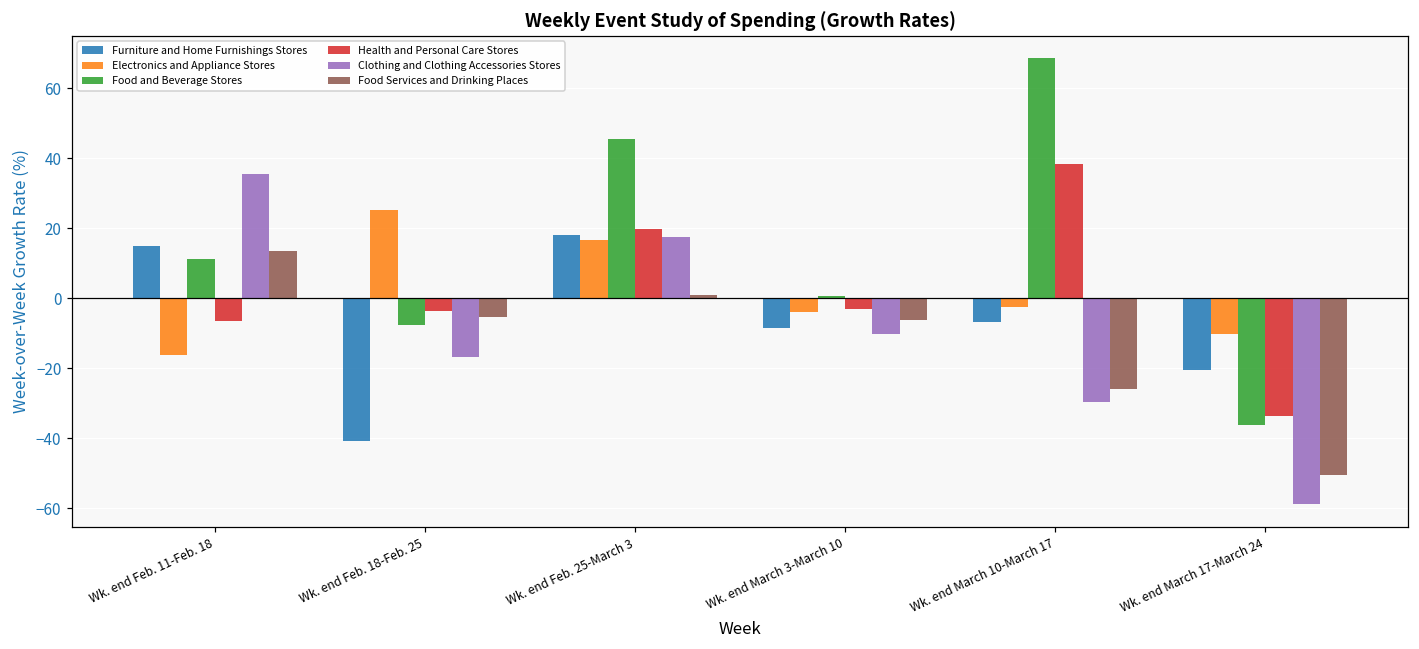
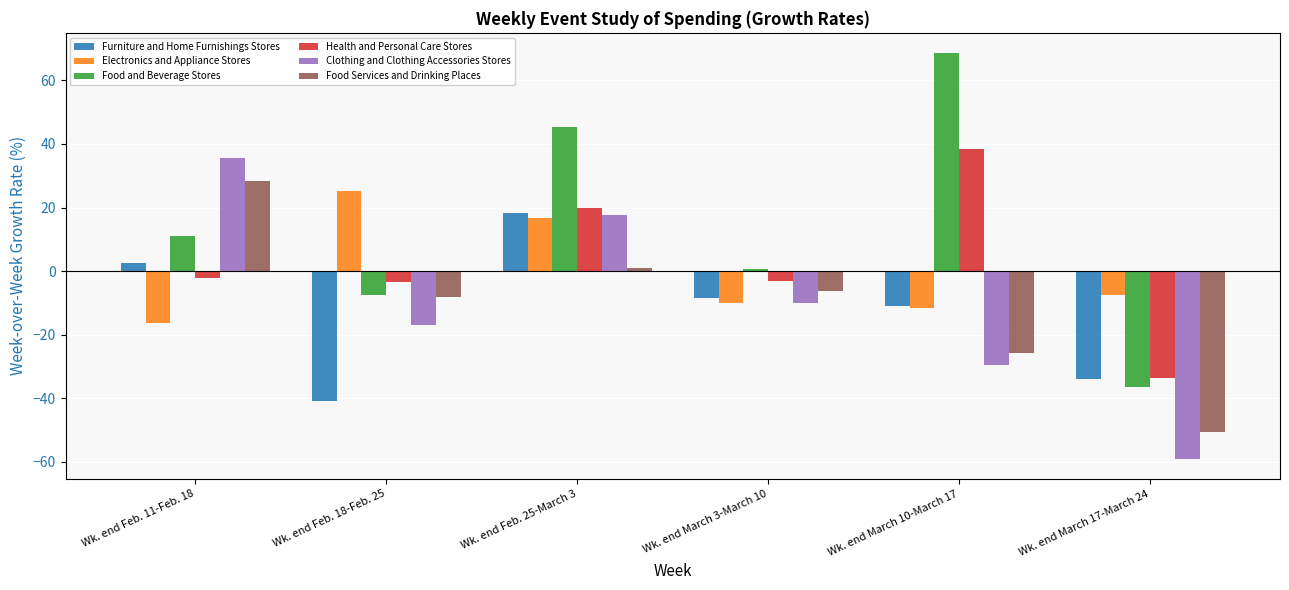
  {
    "Furniture and Home Furnishings Stores": {
-     "Wk. end Feb. 11-Feb. 18": 15,
+     "Wk. end Feb. 11-Feb. 18": 3,
      "Wk. end Feb. 18-Feb. 25": -41,
      "Wk. end Feb. 25-March 3": 18,
      "Wk. end March 3-March 10": -8,
-     "Wk. end March 10-March 17": -7,
-     "Wk. end March 17-March 24": -21
+     "Wk. end March 10-March 17": -11,
+     "Wk. end March 17-March 24": -34
    },
    "Electronics and Appliance Stores": {
      "Wk. end Feb. 11-Feb. 18": -16,
      "Wk. end Feb. 18-Feb. 25": 25,
      "Wk. end Feb. 25-March 3": 17,
-     "Wk. end March 3-March 10": -4,
-     "Wk. end March 10-March 17": -3,
-     "Wk. end March 17-March 24": -10
+     "Wk. end March 3-March 10": -10,
+     "Wk. end March 10-March 17": -12,
+     "Wk. end March 17-March 24": -7
    },
    "Food and Beverage Stores": {
      "Wk. end Feb. 11-Feb. 18": 11,
      "Wk. end Feb. 18-Feb. 25": -8,
      "Wk. end Feb. 25-March 3": 45,
      "Wk. end March 10-March 17": 69,
      "Wk. end March 17-March 24": -36
    },
    "Health and Personal Care Stores": {
-     "Wk. end Feb. 11-Feb. 18": -7,
+     "Wk. end Feb. 11-Feb. 18": -2,
      "Wk. end Feb. 18-Feb. 25": -4,
      "Wk. end Feb. 25-March 3": 20,
      "Wk. end March 3-March 10": -3,
      "Wk. end March 10-March 17": 39,
      "Wk. end March 17-March 24": -34
    },
    "Clothing and Clothing Accessories Stores": {
      "Wk. end Feb. 11-Feb. 18": 36,
      "Wk. end Feb. 18-Feb. 25": -17,
      "Wk. end Feb. 25-March 3": 18,
      "Wk. end March 3-March 10": -10,
      "Wk. end March 10-March 17": -30,
      "Wk. end March 17-March 24": -59
    },
    "Food Services and Drinking Places": {
-     "Wk. end Feb. 11-Feb. 18": 14,
-     "Wk. end Feb. 18-Feb. 25": -5,
+     "Wk. end Feb. 11-Feb. 18": 28,
+     "Wk. end Feb. 18-Feb. 25": -8,
      "Wk. end Feb. 25-March 3": 1,
      "Wk. end March 3-March 10": -6,
      "Wk. end March 10-March 17": -26,
      "Wk. end March 17-March 24": -51
    }
  }
